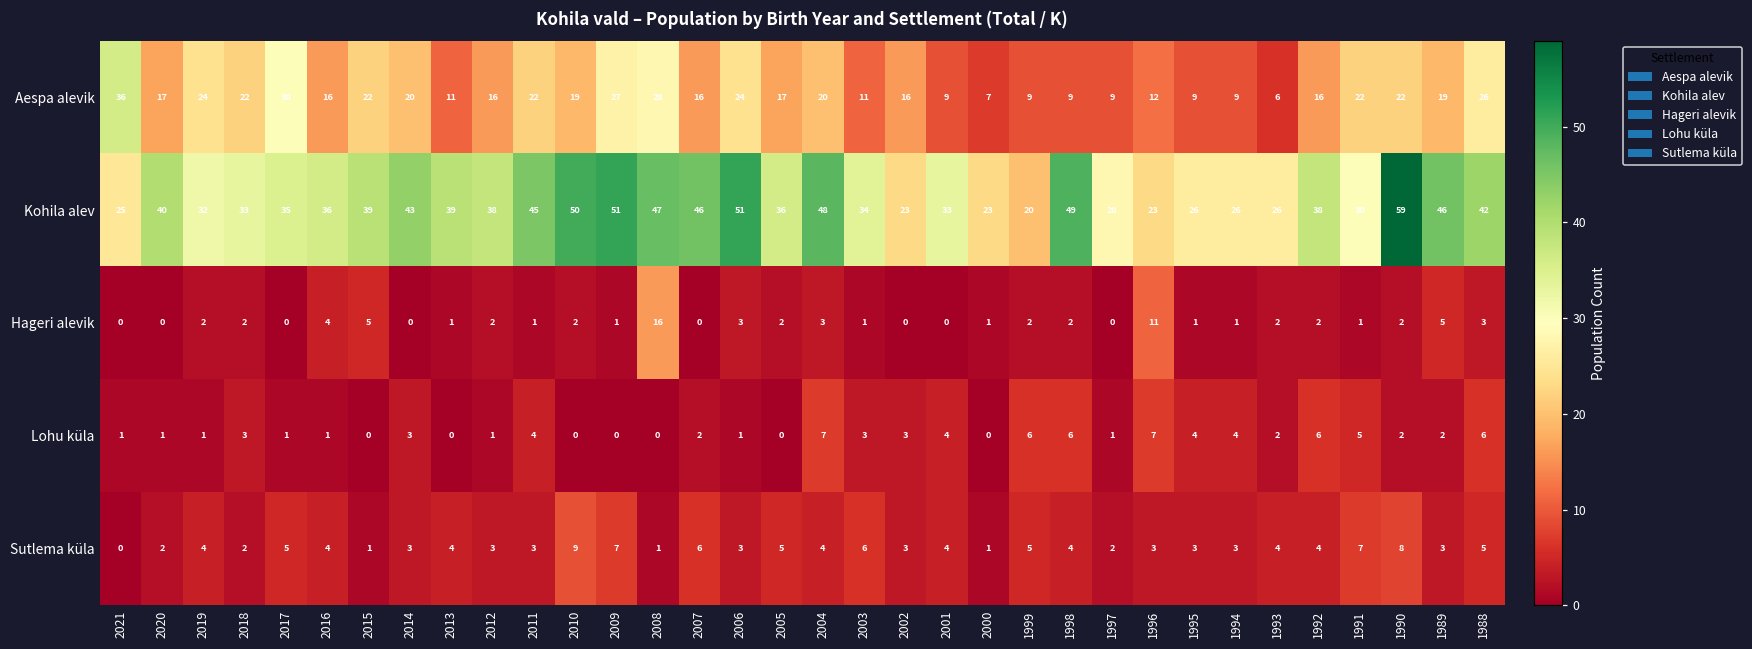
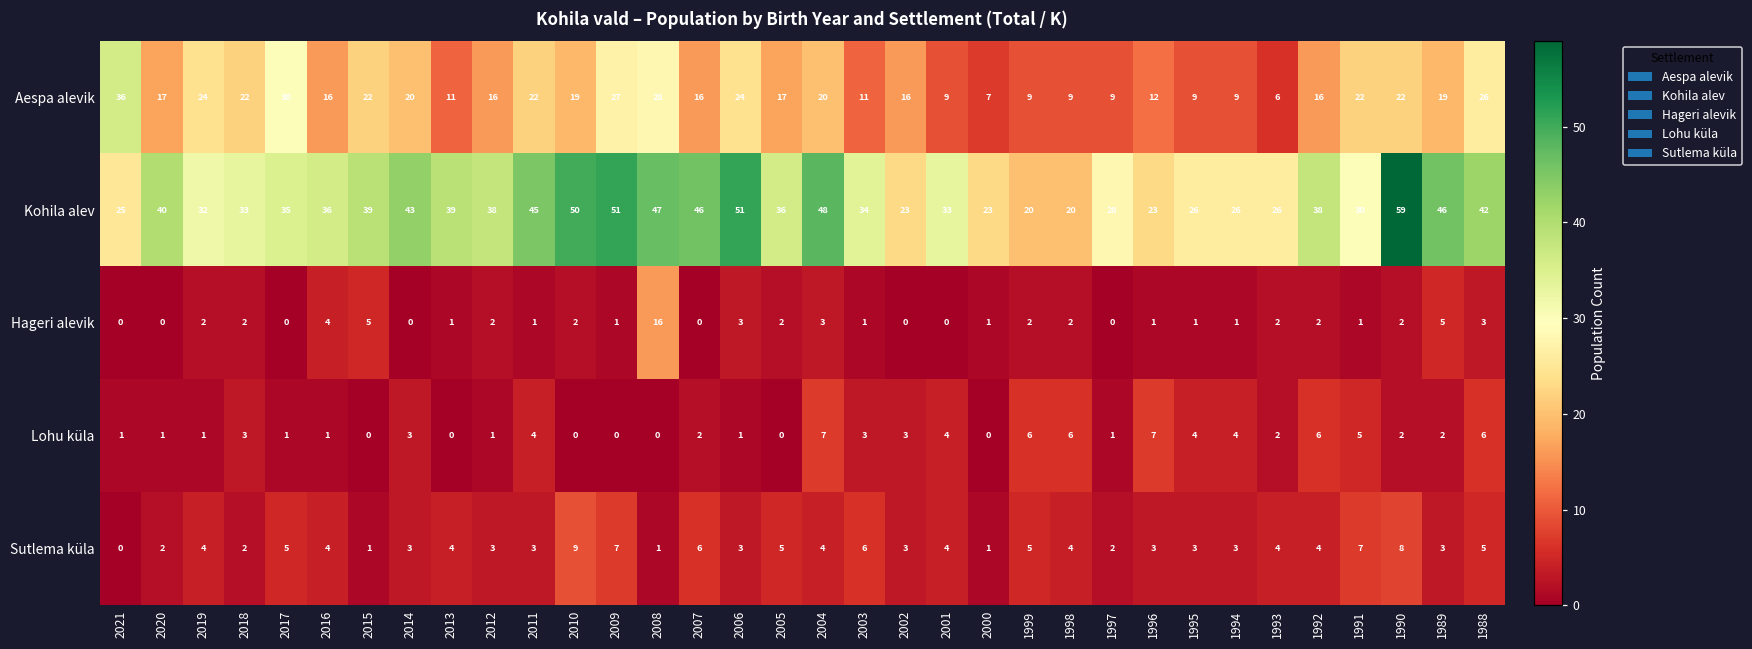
  {
    "Aespa alevik": {
      "2021": 36,
      "2020": 17,
      "2019": 24,
      "2018": 22,
      "2017": 30,
      "2016": 16,
      "2015": 22,
      "2014": 20,
      "2013": 11,
      "2012": 16,
      "2011": 22,
      "2010": 19,
      "2009": 27,
      "2008": 28,
      "2007": 16,
      "2006": 24,
      "2005": 17,
      "2004": 20,
      "2003": 11,
      "2002": 16,
      "2001": 9,
      "2000": 7,
      "1999": 9,
      "1998": 9,
      "1997": 9,
      "1996": 12,
      "1995": 9,
      "1994": 9,
      "1993": 6,
      "1992": 16,
      "1991": 22,
      "1990": 22,
      "1989": 19,
      "1988": 26
    },
    "Kohila alev": {
      "2021": 25,
      "2020": 40,
      "2019": 32,
      "2018": 33,
      "2017": 35,
      "2016": 36,
      "2015": 39,
      "2014": 43,
      "2013": 39,
      "2012": 38,
      "2011": 45,
      "2010": 50,
      "2009": 51,
      "2008": 47,
      "2007": 46,
      "2006": 51,
      "2005": 36,
      "2004": 48,
      "2003": 34,
      "2002": 23,
      "2001": 33,
      "2000": 23,
      "1999": 20,
-     "1998": 49,
+     "1998": 20,
      "1997": 28,
      "1996": 23,
      "1995": 26,
      "1994": 26,
      "1993": 26,
      "1992": 38,
      "1991": 30,
      "1990": 59,
      "1989": 46,
      "1988": 42
    },
    "Hageri alevik": {
      "2021": 0,
      "2020": 0,
      "2019": 2,
      "2018": 2,
      "2017": 0,
      "2016": 4,
      "2015": 5,
      "2014": 0,
      "2013": 1,
      "2012": 2,
      "2011": 1,
      "2010": 2,
      "2009": 1,
      "2008": 16,
      "2007": 0,
      "2006": 3,
      "2005": 2,
      "2004": 3,
      "2003": 1,
      "2002": 0,
      "2001": 0,
      "2000": 1,
      "1999": 2,
      "1998": 2,
      "1997": 0,
-     "1996": 11,
+     "1996": 1,
      "1995": 1,
      "1994": 1,
      "1993": 2,
      "1992": 2,
      "1991": 1,
      "1990": 2,
      "1989": 5,
      "1988": 3
    },
    "Lohu küla": {
      "2021": 1,
      "2020": 1,
      "2019": 1,
      "2018": 3,
      "2017": 1,
      "2016": 1,
      "2015": 0,
      "2014": 3,
      "2013": 0,
      "2012": 1,
      "2011": 4,
      "2010": 0,
      "2009": 0,
      "2008": 0,
      "2007": 2,
      "2006": 1,
      "2005": 0,
      "2004": 7,
      "2003": 3,
      "2002": 3,
      "2001": 4,
      "2000": 0,
      "1999": 6,
      "1998": 6,
      "1997": 1,
      "1996": 7,
      "1995": 4,
      "1994": 4,
      "1993": 2,
      "1992": 6,
      "1991": 5,
      "1990": 2,
      "1989": 2,
      "1988": 6
    },
    "Sutlema küla": {
      "2021": 0,
      "2020": 2,
      "2019": 4,
      "2018": 2,
      "2017": 5,
      "2016": 4,
      "2015": 1,
      "2014": 3,
      "2013": 4,
      "2012": 3,
      "2011": 3,
      "2010": 9,
      "2009": 7,
      "2008": 1,
      "2007": 6,
      "2006": 3,
      "2005": 5,
      "2004": 4,
      "2003": 6,
      "2002": 3,
      "2001": 4,
      "2000": 1,
      "1999": 5,
      "1998": 4,
      "1997": 2,
      "1996": 3,
      "1995": 3,
      "1994": 3,
      "1993": 4,
      "1992": 4,
      "1991": 7,
      "1990": 8,
      "1989": 3,
      "1988": 5
    }
  }
